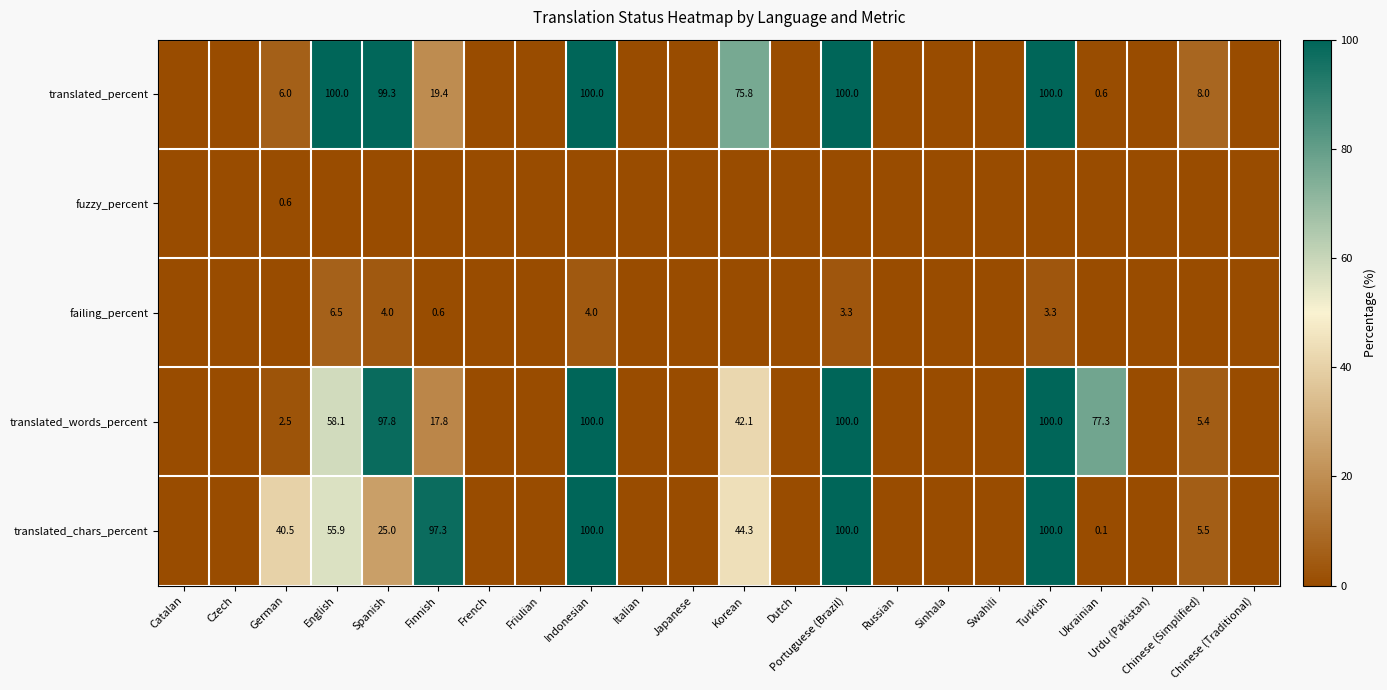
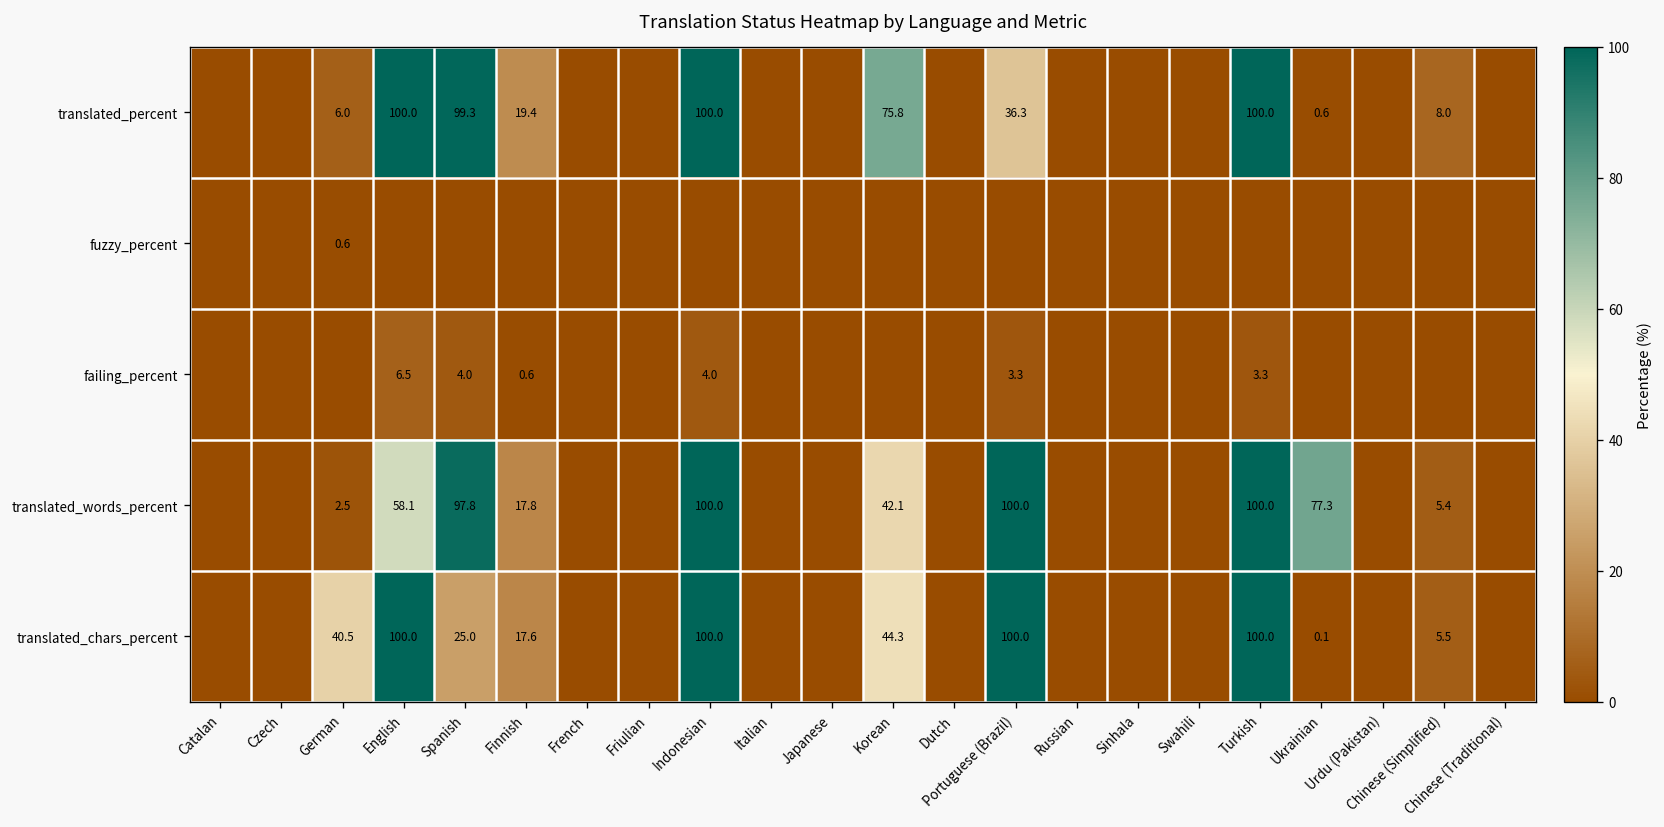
  {
    "translated_percent": {
      "German": 6.0,
      "English": 100.0,
      "Spanish": 99.3,
      "Finnish": 19.4,
      "Indonesian": 100.0,
      "Korean": 75.8,
-     "Portuguese (Brazil)": 100.0,
+     "Portuguese (Brazil)": 36.3,
      "Turkish": 100.0,
      "Ukrainian": 0.6,
      "Chinese (Simplified)": 8.0
    },
    "fuzzy_percent": {
      "German": 0.6
    },
    "failing_percent": {
      "English": 6.5,
      "Spanish": 4.0,
      "Finnish": 0.6,
      "Indonesian": 4.0,
      "Portuguese (Brazil)": 3.3,
      "Turkish": 3.3
    },
    "translated_words_percent": {
      "German": 2.5,
      "English": 58.1,
      "Spanish": 97.8,
      "Finnish": 17.8,
      "Indonesian": 100.0,
      "Korean": 42.1,
      "Portuguese (Brazil)": 100.0,
      "Turkish": 100.0,
      "Ukrainian": 77.3,
      "Chinese (Simplified)": 5.4
    },
    "translated_chars_percent": {
      "German": 40.5,
-     "English": 55.9,
+     "English": 100.0,
      "Spanish": 25.0,
-     "Finnish": 97.3,
+     "Finnish": 17.6,
      "Indonesian": 100.0,
      "Korean": 44.3,
      "Portuguese (Brazil)": 100.0,
      "Turkish": 100.0,
      "Ukrainian": 0.1,
      "Chinese (Simplified)": 5.5
    }
  }
